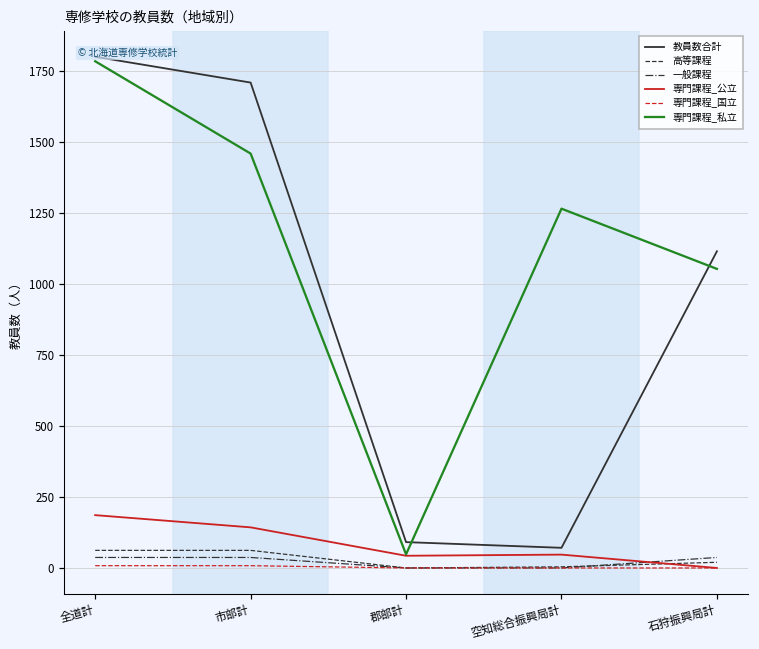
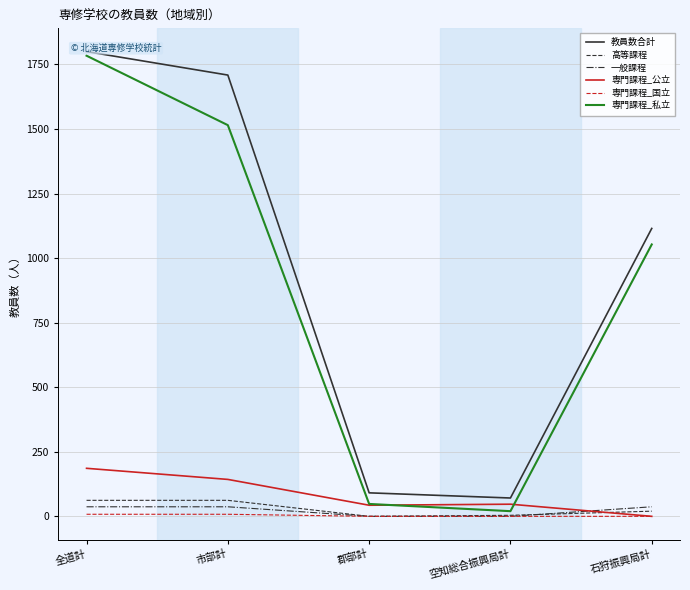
  {
    "専門課程_私立": {
      "全道計": 1780,
-     "市部計": 1460,
-     "空知総合振興局計": 1270,
+     "市部計": 1520,
+     "空知総合振興局計": 20,
      "石狩振興局計": 1050
    }
  }
